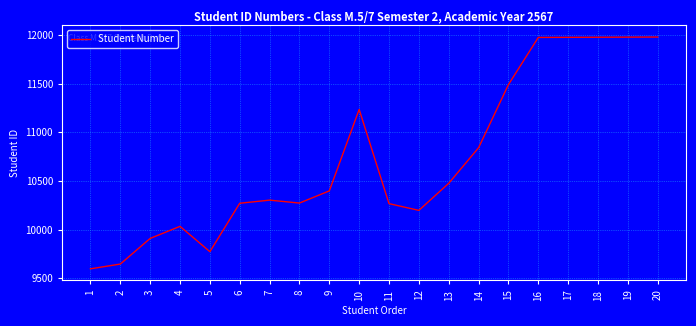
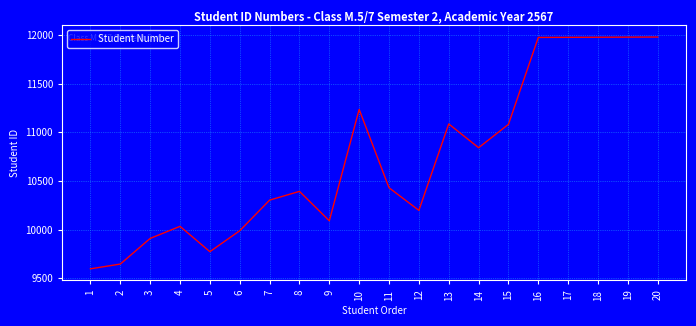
  {
    "1": 9600,
    "2": 9600,
    "3": 9900,
    "4": 10000,
    "5": 9800,
-   "6": 10300,
+   "6": 10000,
    "7": 10300,
-   "8": 10300,
-   "9": 10400,
+   "8": 10400,
+   "9": 10100,
    "10": 11200,
-   "11": 10300,
+   "11": 10400,
    "12": 10200,
-   "13": 10500,
+   "13": 11100,
    "14": 10800,
-   "15": 11500,
+   "15": 11100,
    "16": 12000,
    "17": 12000,
    "18": 12000,
    "19": 12000,
    "20": 12000
  }
